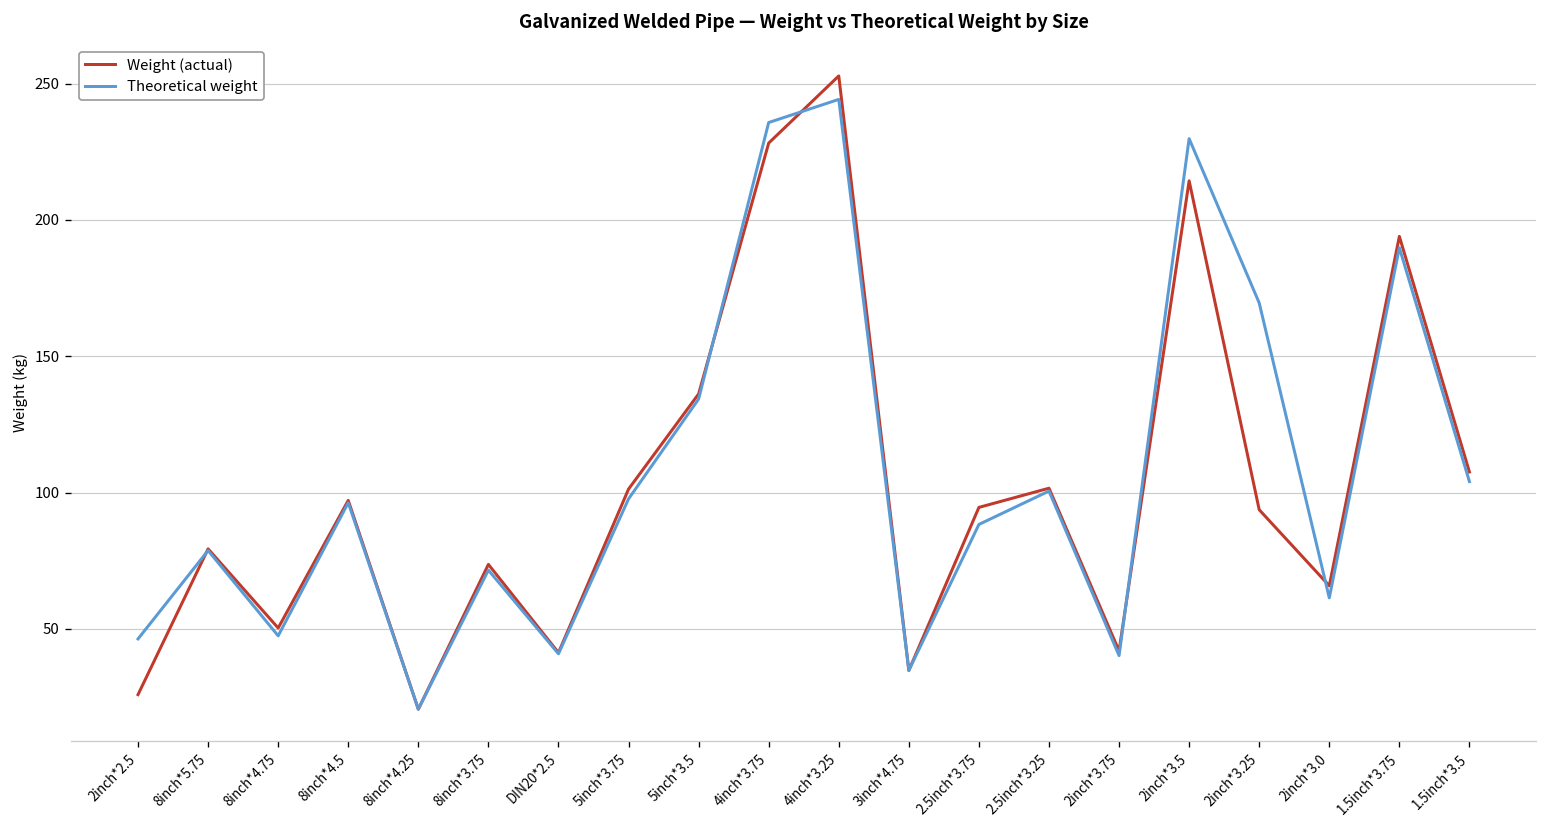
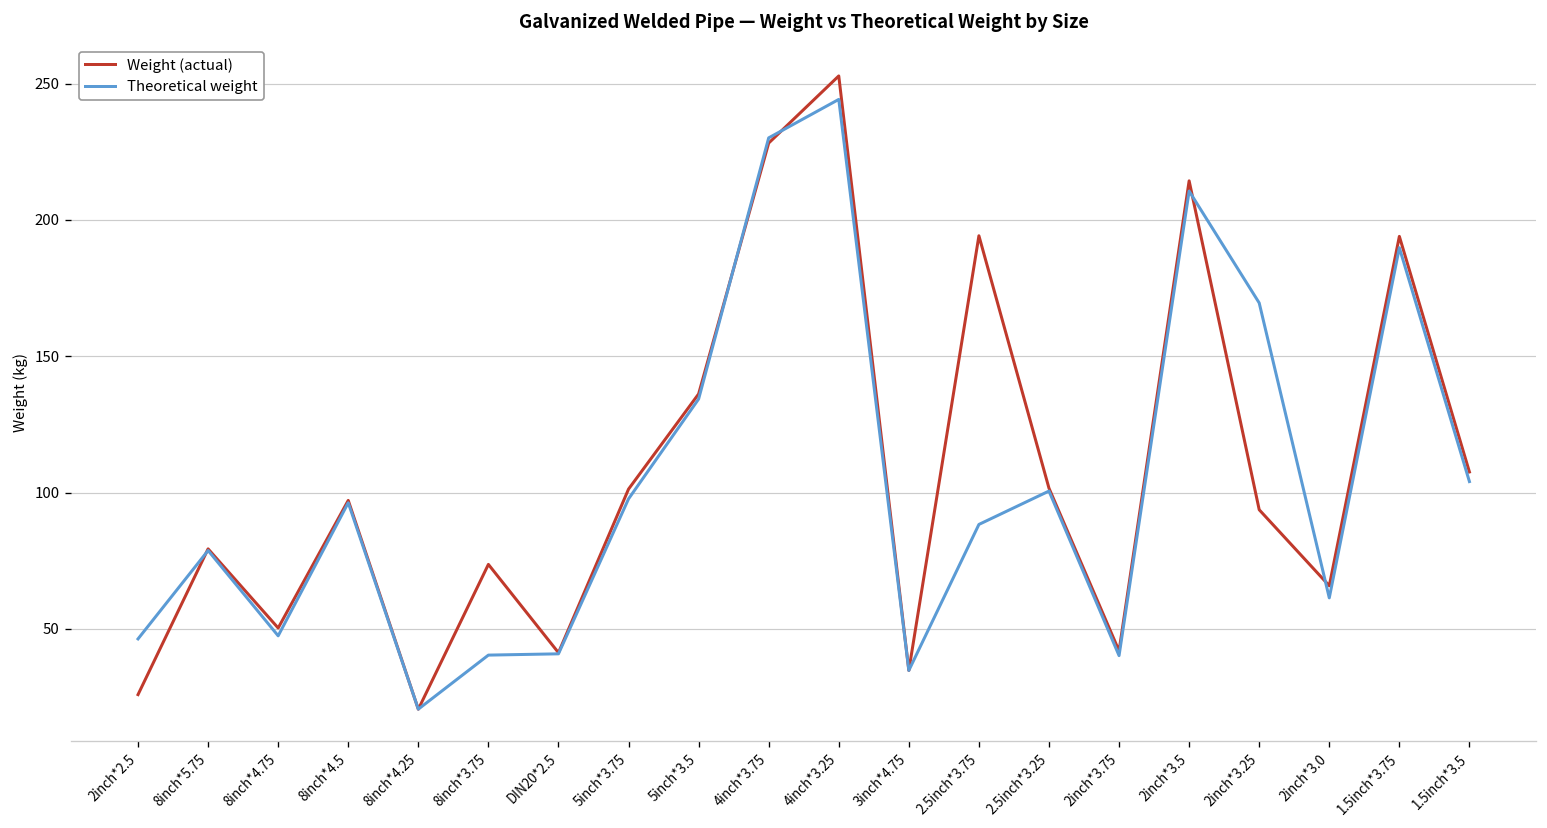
  {
    "Weight (actual)": {
      "2inch*2.5": 26,
      "8inch*4.75": 50,
      "8inch*3.75": 74,
      "5inch*3.75": 101,
      "5inch*3.5": 136,
      "4inch*3.75": 228,
      "4inch*3.25": 253,
-     "2.5inch*3.75": 95,
+     "2.5inch*3.75": 194,
      "2inch*3.75": 42,
      "2inch*3.5": 214,
      "2inch*3.25": 94,
      "2inch*3.0": 66,
      "1.5inch*3.75": 194,
      "1.5inch*3.5": 108
    },
    "Theoretical weight": {
      "2inch*2.5": 46,
      "8inch*4.75": 47,
-     "8inch*3.75": 72,
+     "8inch*3.75": 40,
      "5inch*3.75": 98,
      "5inch*3.5": 134,
-     "4inch*3.75": 236,
+     "4inch*3.75": 230,
      "4inch*3.25": 244,
      "2.5inch*3.75": 88,
      "2inch*3.75": 40,
-     "2inch*3.5": 230,
+     "2inch*3.5": 211,
      "2inch*3.25": 170,
      "2inch*3.0": 61,
      "1.5inch*3.75": 190,
      "1.5inch*3.5": 104
    }
  }
